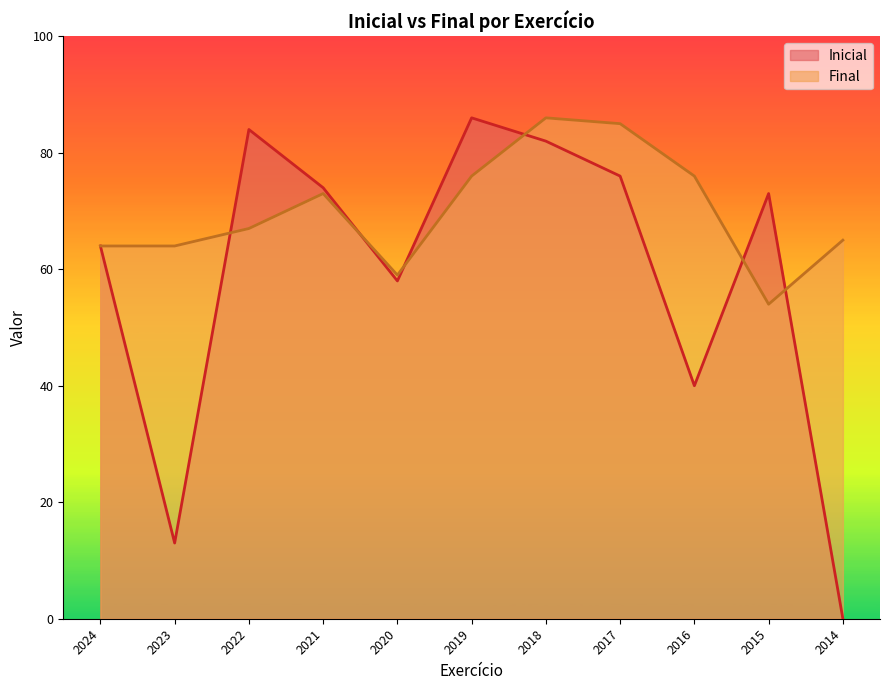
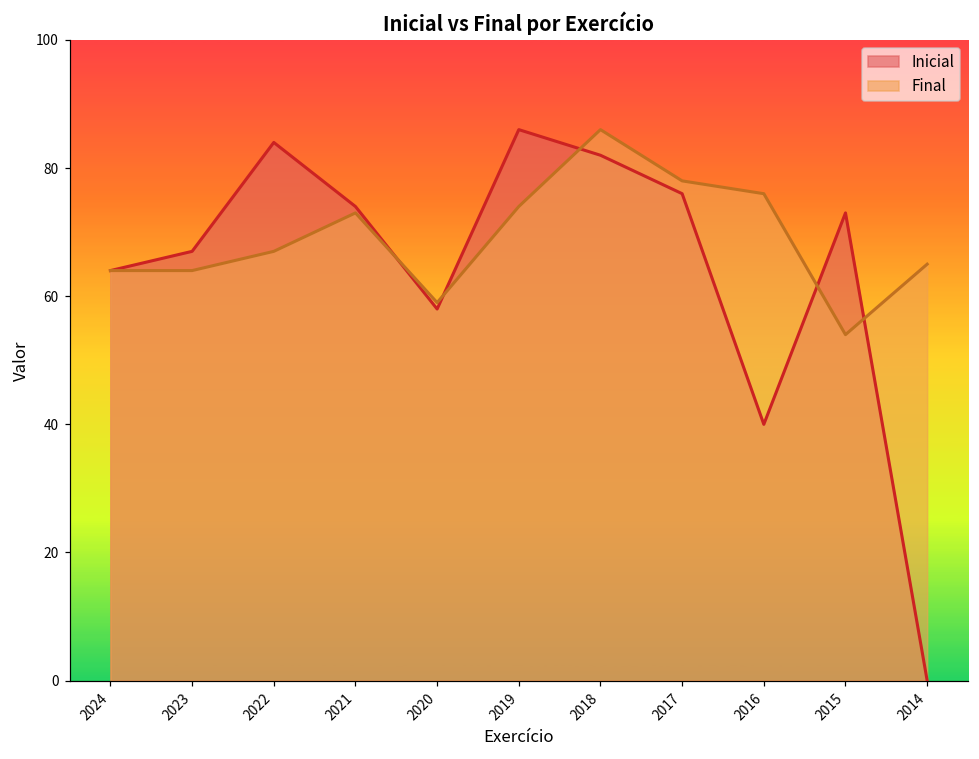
  {
    "Inicial": {
-     "2023": 13,
+     "2023": 67,
      "2022": 84,
      "2021": 74,
      "2020": 58,
      "2019": 86,
      "2018": 82,
      "2017": 76,
      "2016": 40,
      "2015": 73,
      "2014": 0
    },
    "Final": {
      "2023": 64,
      "2022": 67,
      "2021": 73,
      "2020": 59,
-     "2019": 76,
+     "2019": 74,
      "2018": 86,
-     "2017": 85,
+     "2017": 78,
      "2016": 76,
      "2015": 54,
      "2014": 65
    }
  }
